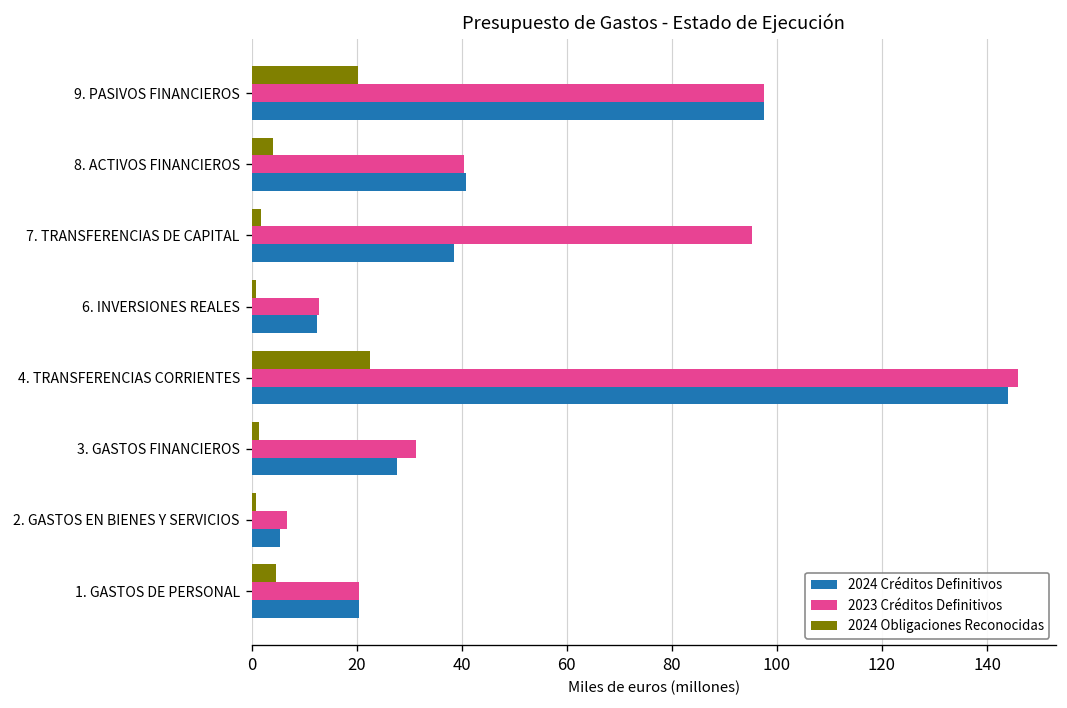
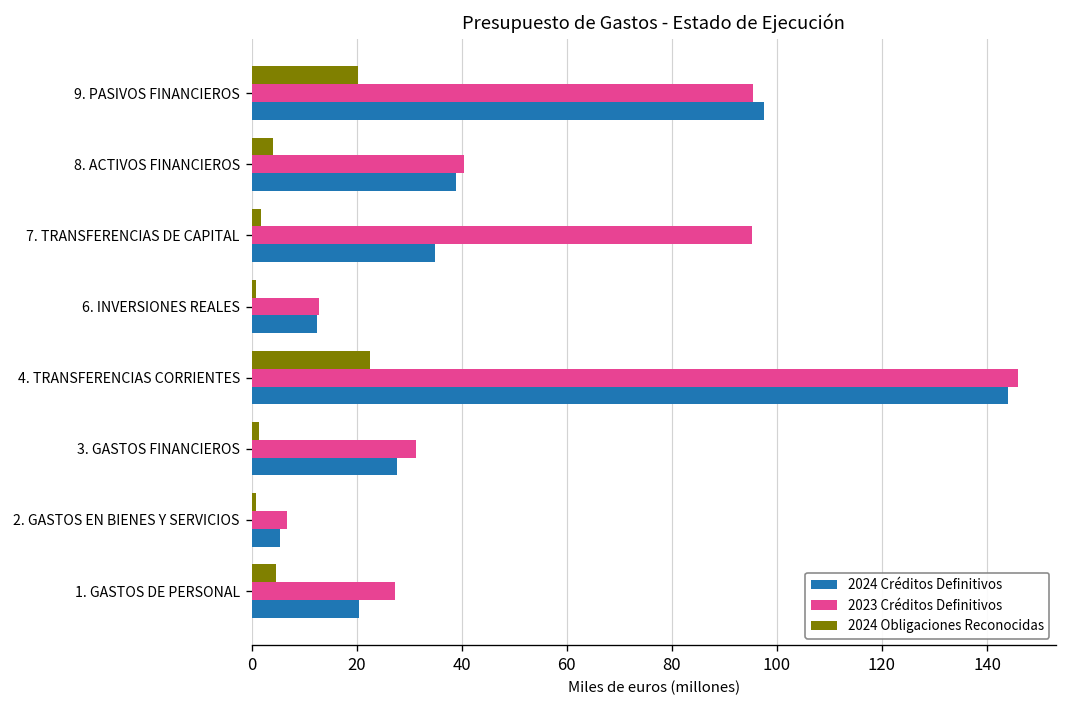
  {
    "2024 Créditos Definitivos": {
      "9. PASIVOS FINANCIEROS": 98,
-     "8. ACTIVOS FINANCIEROS": 41,
-     "7. TRANSFERENCIAS DE CAPITAL": 38,
+     "8. ACTIVOS FINANCIEROS": 39,
+     "7. TRANSFERENCIAS DE CAPITAL": 35,
      "6. INVERSIONES REALES": 12,
      "4. TRANSFERENCIAS CORRIENTES": 144,
      "3. GASTOS FINANCIEROS": 28,
      "2. GASTOS EN BIENES Y SERVICIOS": 5,
      "1. GASTOS DE PERSONAL": 21
    },
    "2023 Créditos Definitivos": {
-     "9. PASIVOS FINANCIEROS": 98,
+     "9. PASIVOS FINANCIEROS": 95,
      "8. ACTIVOS FINANCIEROS": 40,
      "7. TRANSFERENCIAS DE CAPITAL": 95,
      "6. INVERSIONES REALES": 13,
      "4. TRANSFERENCIAS CORRIENTES": 146,
      "3. GASTOS FINANCIEROS": 31,
      "2. GASTOS EN BIENES Y SERVICIOS": 7,
-     "1. GASTOS DE PERSONAL": 21
+     "1. GASTOS DE PERSONAL": 27
    },
    "2024 Obligaciones Reconocidas": {
      "9. PASIVOS FINANCIEROS": 20,
      "8. ACTIVOS FINANCIEROS": 4,
      "7. TRANSFERENCIAS DE CAPITAL": 2,
      "6. INVERSIONES REALES": 1,
      "4. TRANSFERENCIAS CORRIENTES": 23,
      "3. GASTOS FINANCIEROS": 1,
      "2. GASTOS EN BIENES Y SERVICIOS": 1,
      "1. GASTOS DE PERSONAL": 5
    }
  }
